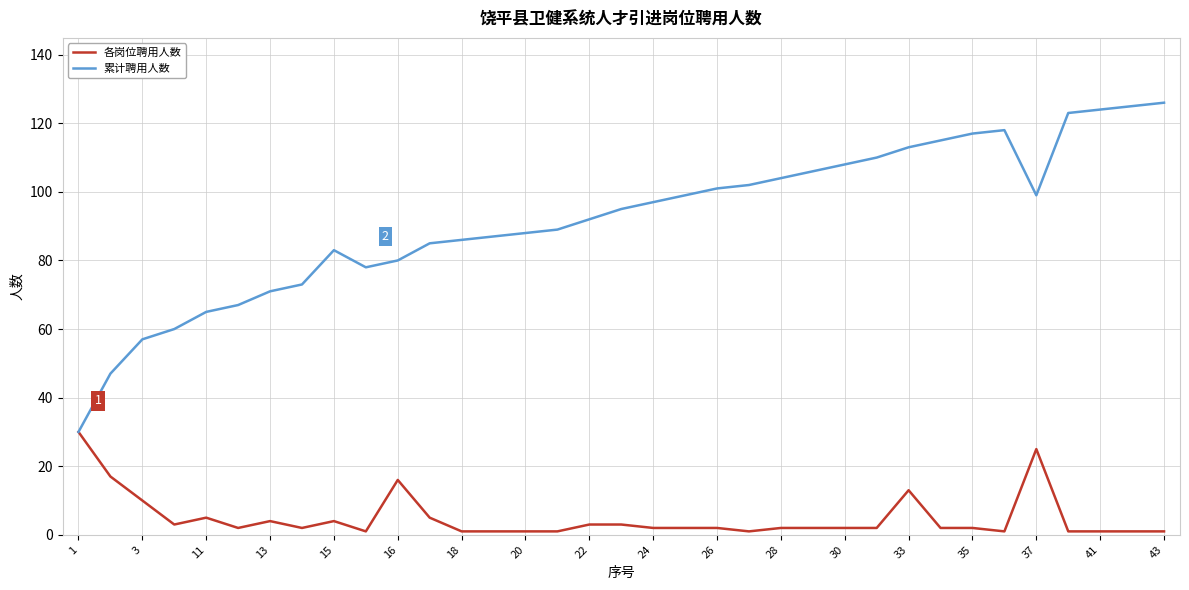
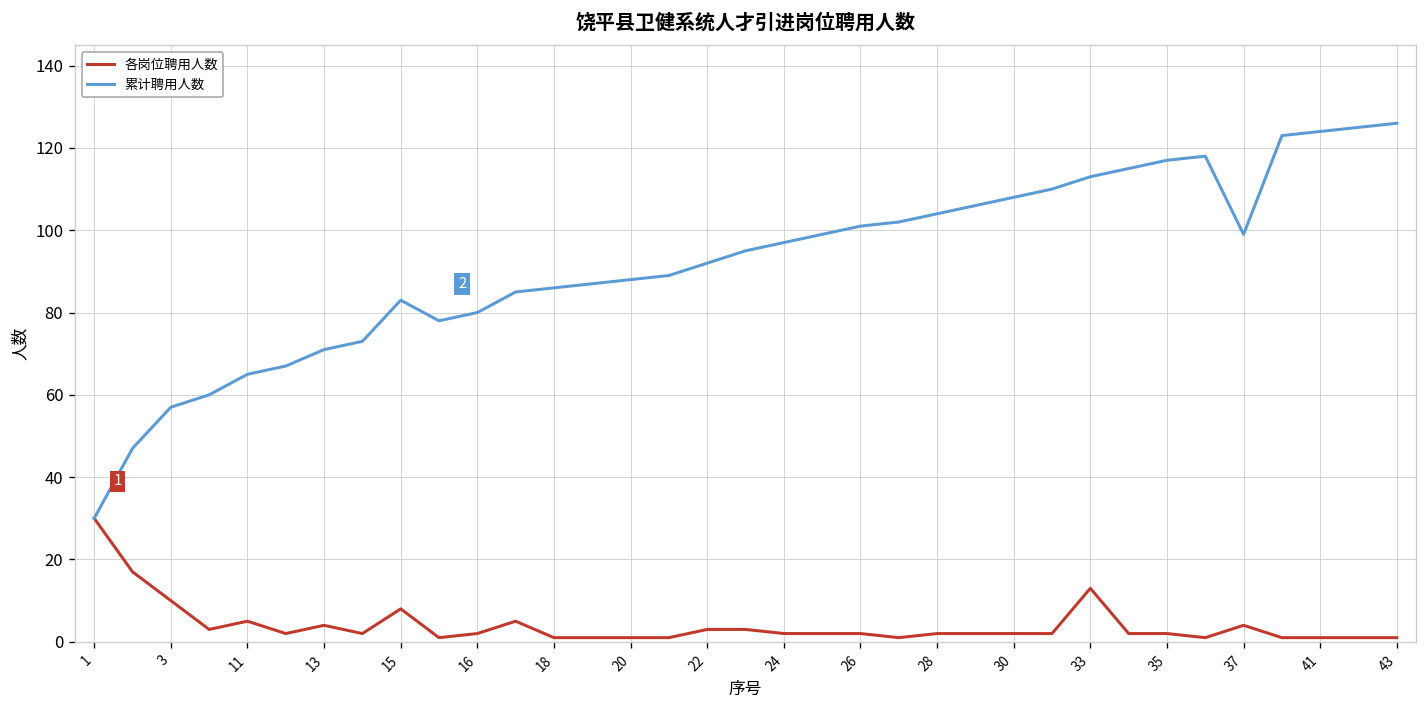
  {
    "各岗位聘用人数": {
      "3": 10,
      "11": 5,
      "13": 4,
-     "15": 4,
-     "16": 16,
+     "15": 8,
+     "16": 2,
      "18": 1,
      "20": 1,
      "22": 3,
      "24": 2,
      "26": 2,
      "28": 2,
      "30": 2,
      "33": 13,
      "35": 2,
-     "37": 25,
+     "37": 4,
      "41": 1,
      "43": 1
    },
    "累计聘用人数": {
      "3": 57,
      "11": 65,
      "13": 71,
      "15": 83,
      "18": 86,
      "20": 88,
      "22": 92,
      "24": 97,
      "26": 101,
      "28": 104,
      "30": 108,
      "33": 113,
      "35": 117,
      "37": 99,
      "41": 124,
      "43": 126
    }
  }
